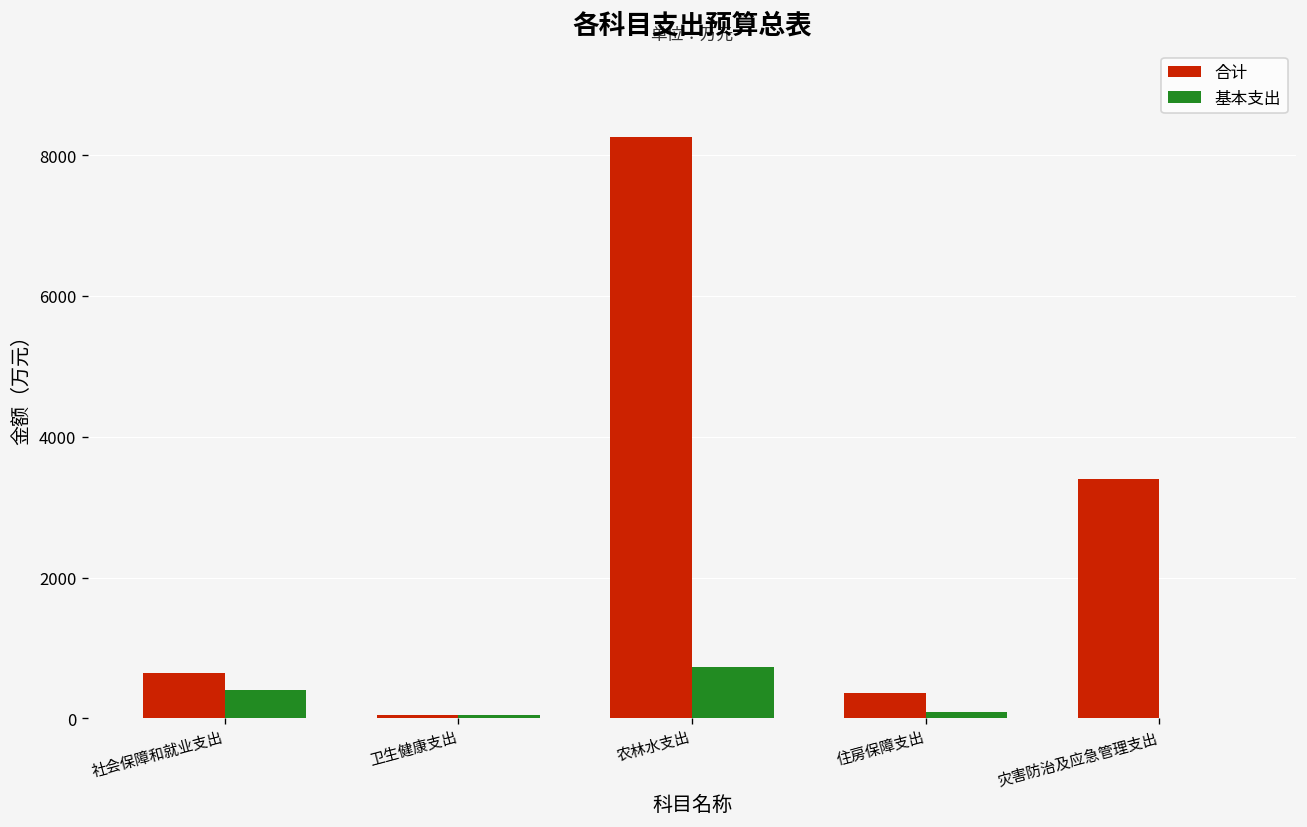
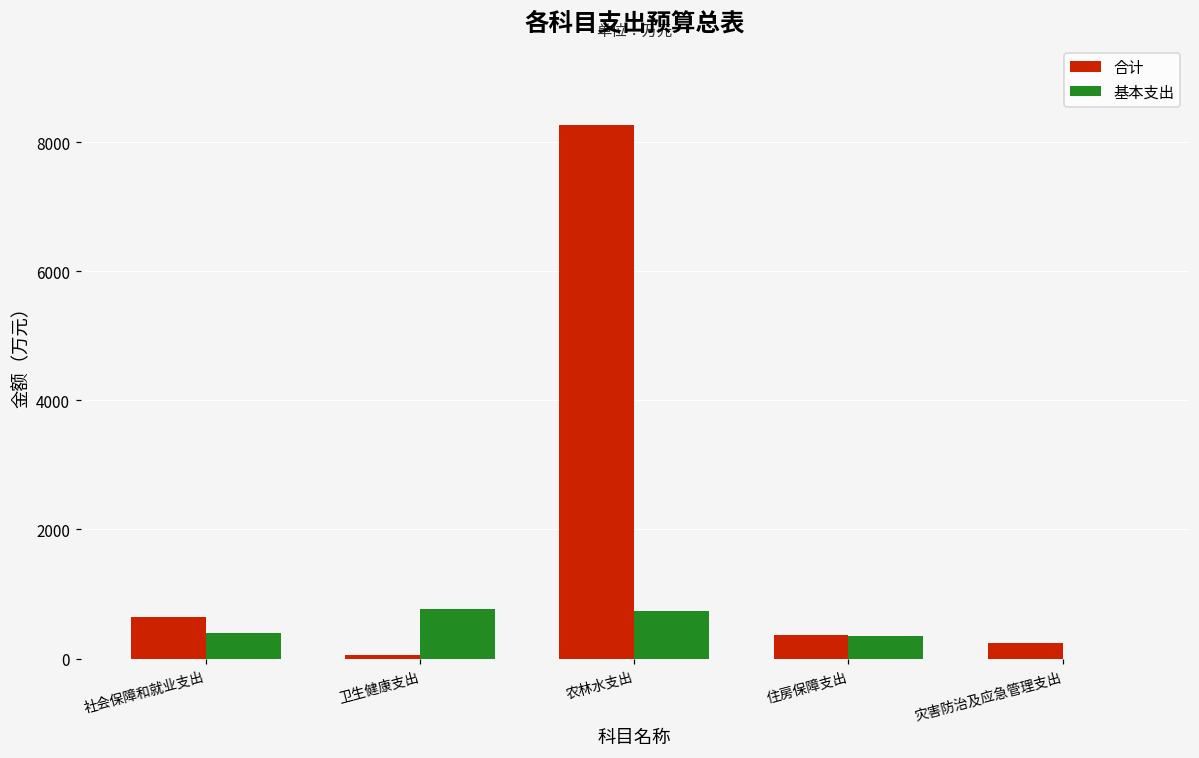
  {
    "合计": {
      "社会保障和就业支出": 600,
      "卫生健康支出": 0,
      "农林水支出": 8300,
      "住房保障支出": 400,
-     "灾害防治及应急管理支出": 3400
+     "灾害防治及应急管理支出": 200
    },
    "基本支出": {
      "社会保障和就业支出": 400,
-     "卫生健康支出": 0,
+     "卫生健康支出": 800,
      "农林水支出": 700,
-     "住房保障支出": 100,
+     "住房保障支出": 400,
      "灾害防治及应急管理支出": 0
    }
  }
